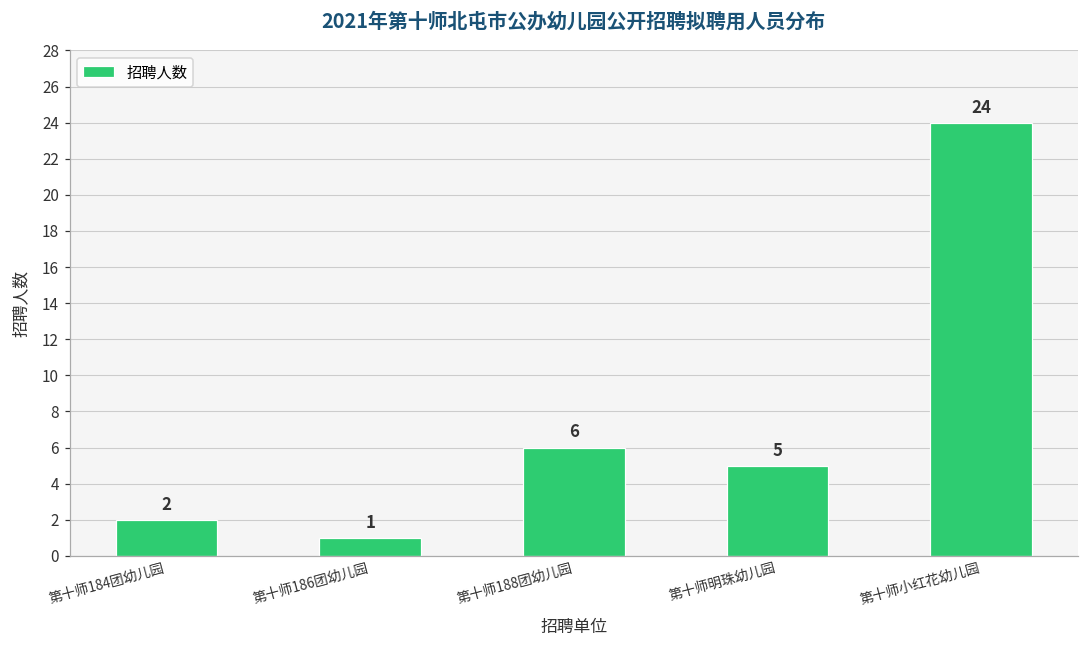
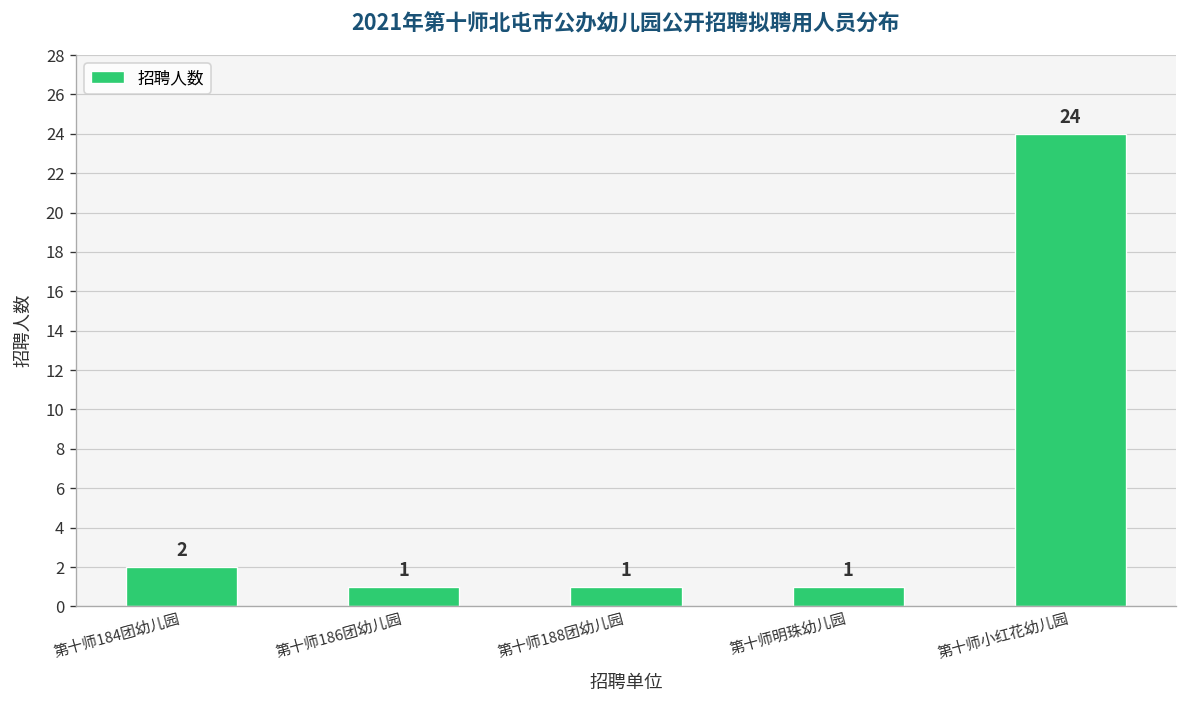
  {
    "第十师184团幼儿园": 2,
    "第十师186团幼儿园": 1,
-   "第十师188团幼儿园": 6,
-   "第十师明珠幼儿园": 5,
+   "第十师188团幼儿园": 1,
+   "第十师明珠幼儿园": 1,
    "第十师小红花幼儿园": 24
  }
